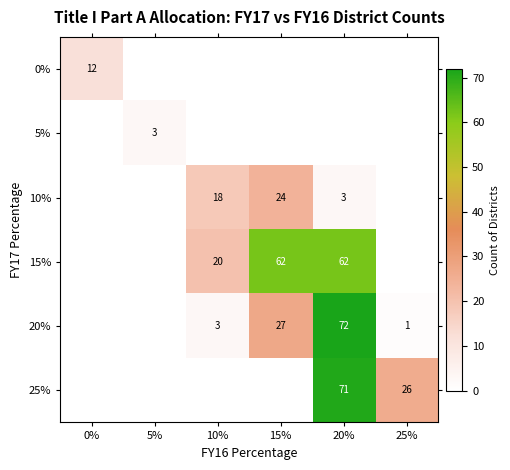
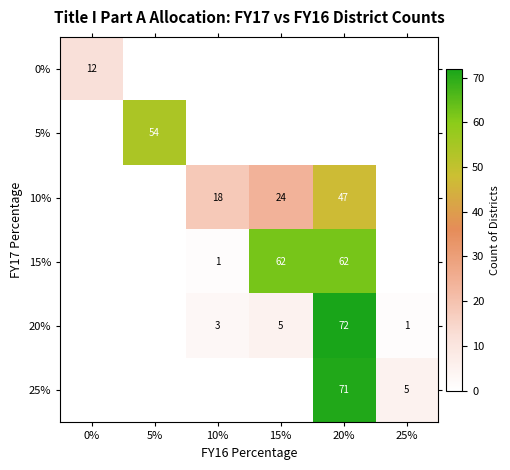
  {
    "0%": {
      "0%": 12
    },
    "5%": {
-     "5%": 3
+     "5%": 54
    },
    "10%": {
      "10%": 18,
      "15%": 24,
-     "20%": 3
+     "20%": 47
    },
    "15%": {
-     "10%": 20,
+     "10%": 1,
      "15%": 62,
      "20%": 62
    },
    "20%": {
      "10%": 3,
-     "15%": 27,
+     "15%": 5,
      "20%": 72,
      "25%": 1
    },
    "25%": {
      "20%": 71,
-     "25%": 26
+     "25%": 5
    }
  }
